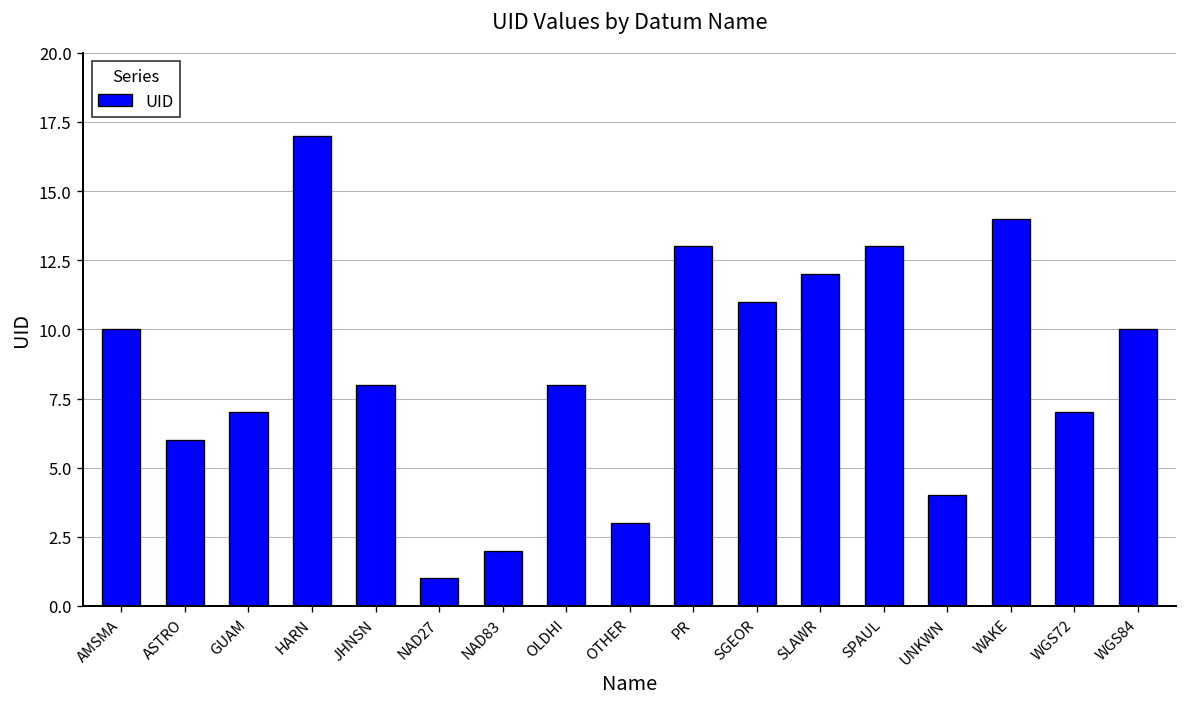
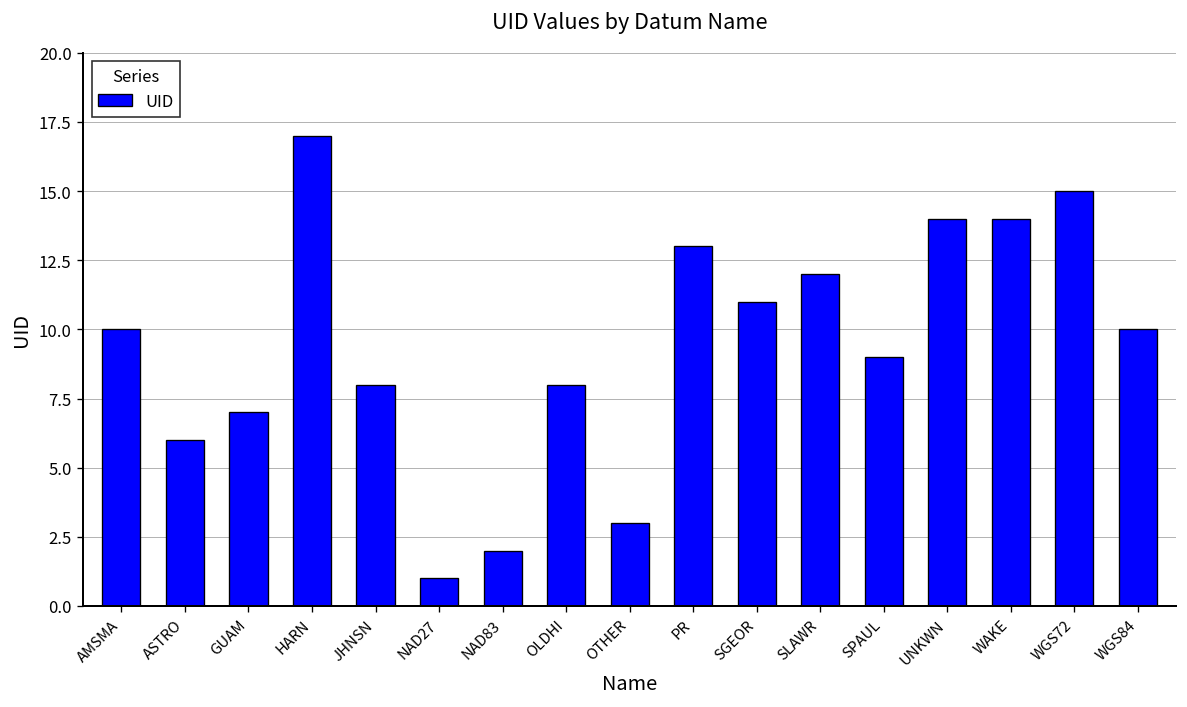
  {
    "AMSMA": 10,
    "ASTRO": 6,
    "GUAM": 7,
    "HARN": 17,
    "JHNSN": 8,
    "NAD27": 1,
    "NAD83": 2,
    "OLDHI": 8,
    "OTHER": 3,
    "PR": 13,
    "SGEOR": 11,
    "SLAWR": 12,
-   "SPAUL": 13,
-   "UNKWN": 4,
+   "SPAUL": 9,
+   "UNKWN": 14,
    "WAKE": 14,
-   "WGS72": 7,
+   "WGS72": 15,
    "WGS84": 10
  }
